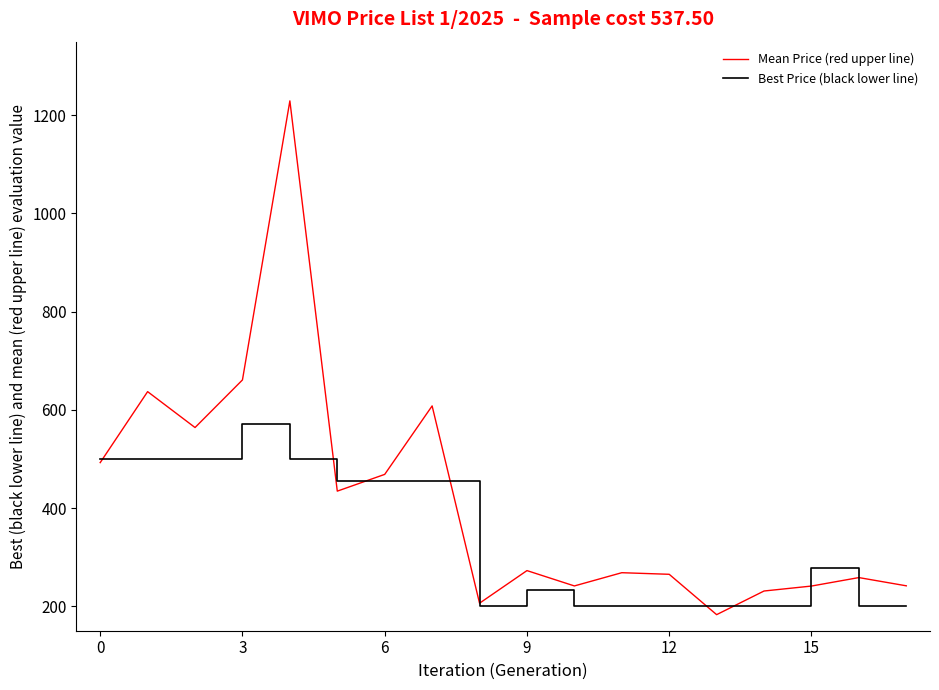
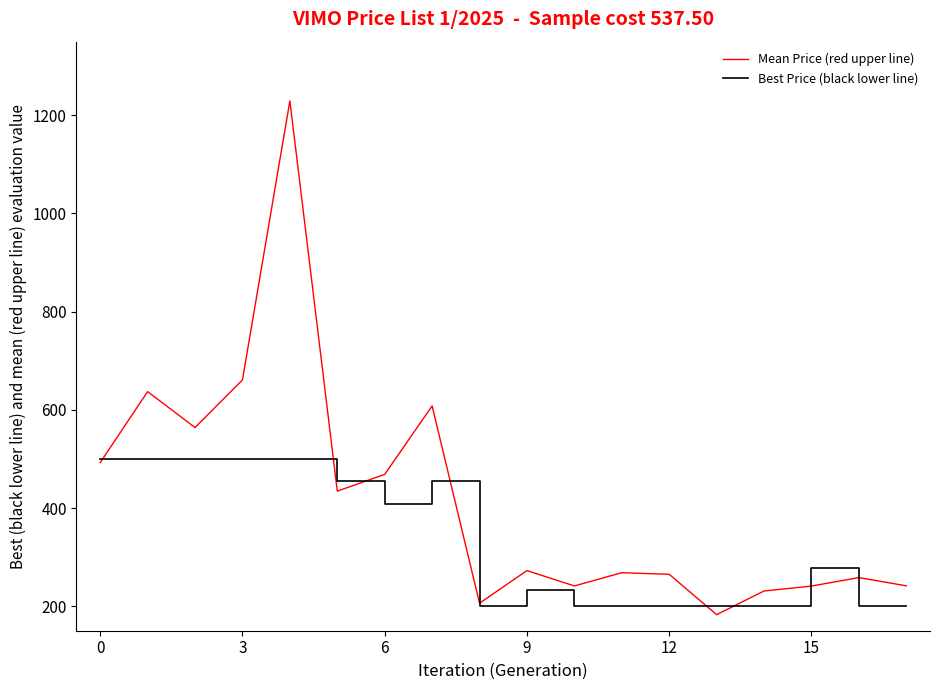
  {
    "Mean Price (red upper line)": {
      "0": 490,
      "3": 660,
      "6": 470,
      "9": 270,
      "12": 260,
      "15": 240
    },
    "Best Price (black lower line)": {
      "0": 500,
-     "3": 570,
-     "6": 460,
+     "3": 500,
+     "6": 410,
      "9": 230,
      "12": 200,
      "15": 280
    }
  }
